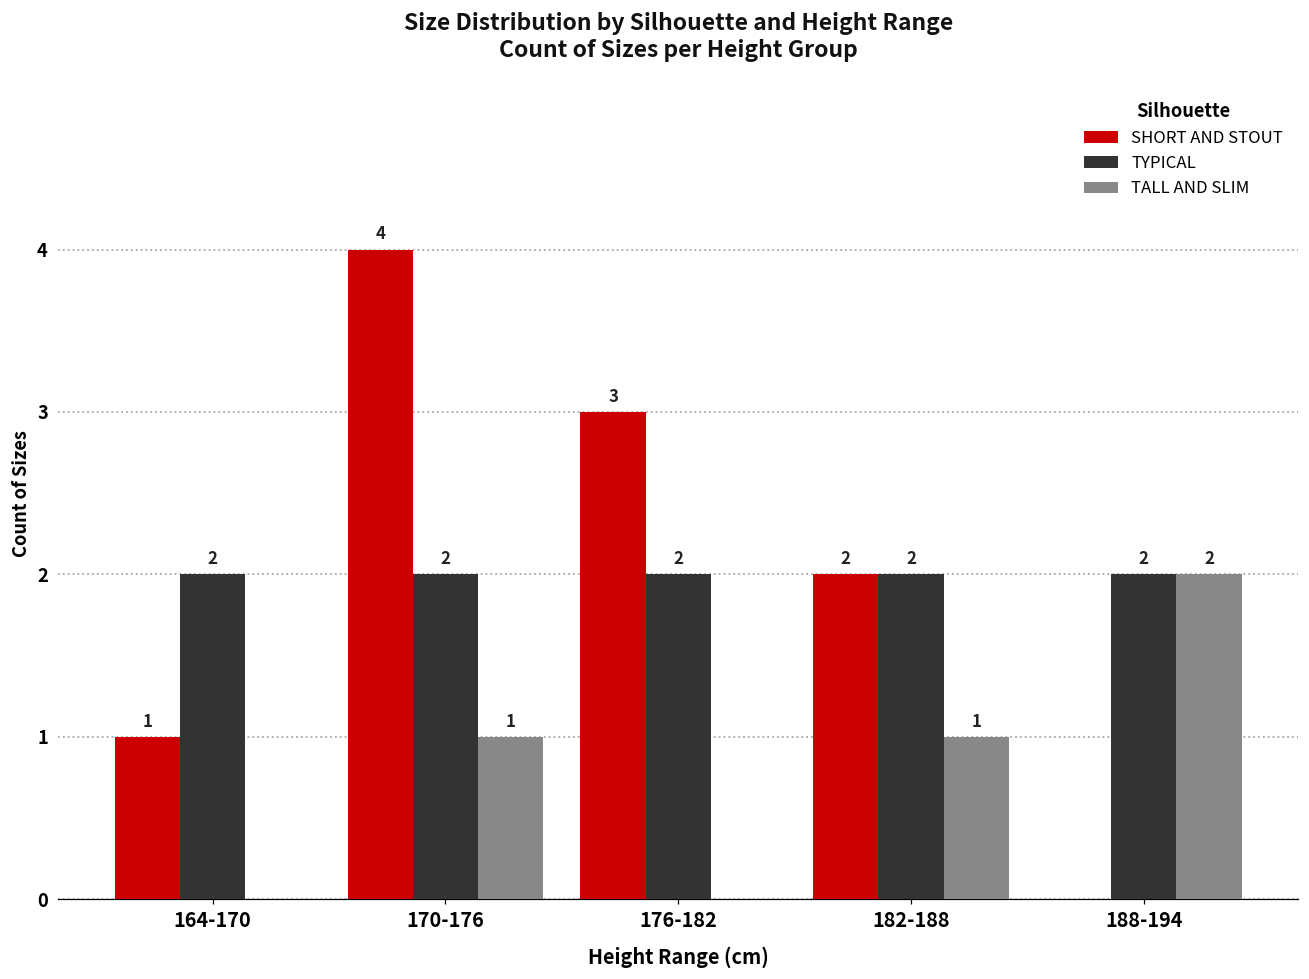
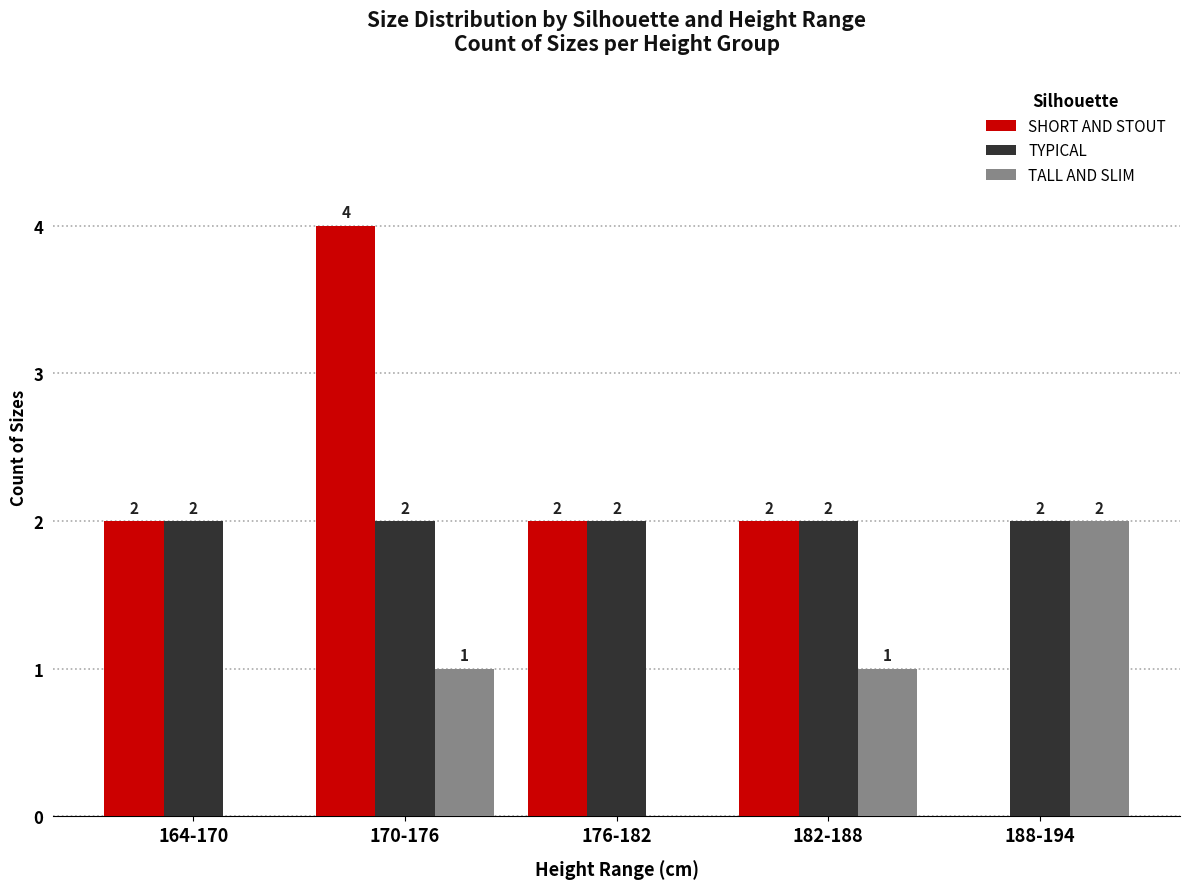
  {
    "SHORT AND STOUT": {
-     "164-170": 1,
+     "164-170": 2,
      "170-176": 4,
-     "176-182": 3,
+     "176-182": 2,
      "182-188": 2
    },
    "TYPICAL": {
      "164-170": 2,
      "170-176": 2,
      "176-182": 2,
      "182-188": 2,
      "188-194": 2
    },
    "TALL AND SLIM": {
      "170-176": 1,
      "182-188": 1,
      "188-194": 2
    }
  }
